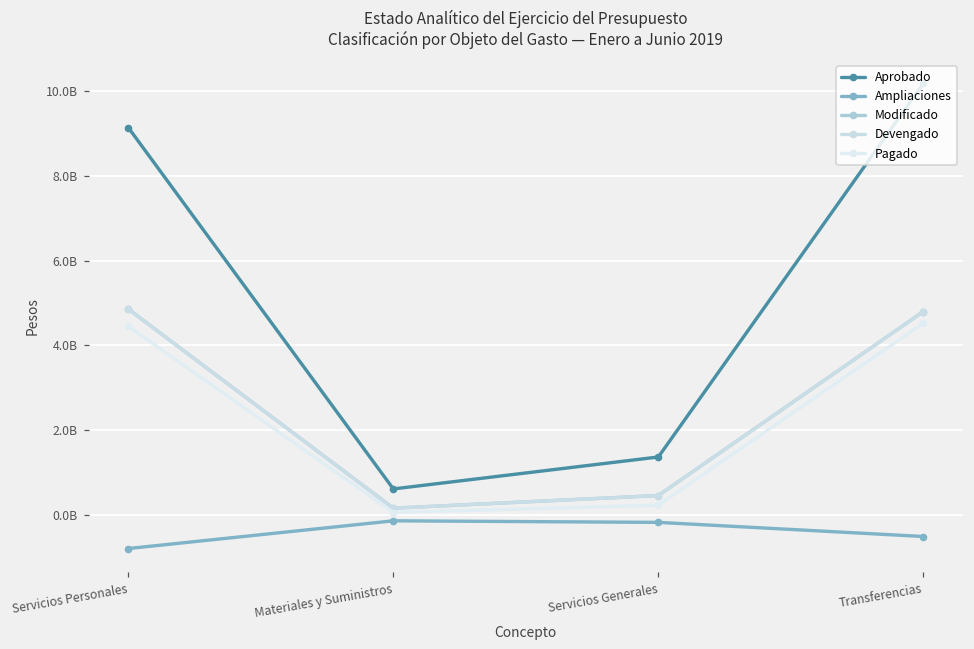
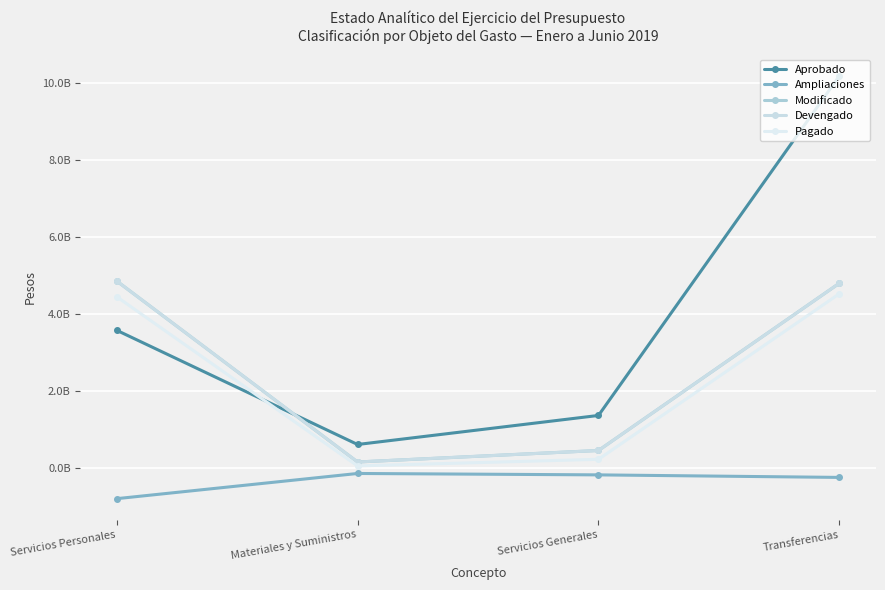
  {
    "Aprobado": {
-     "Servicios Personales": 9100000000,
+     "Servicios Personales": 3600000000,
      "Materiales y Suministros": 600000000,
      "Servicios Generales": 1400000000
    },
    "Ampliaciones": {
      "Servicios Personales": -800000000,
      "Materiales y Suministros": -100000000,
      "Servicios Generales": -200000000,
-     "Transferencias": -500000000
+     "Transferencias": -300000000
    }
  }
